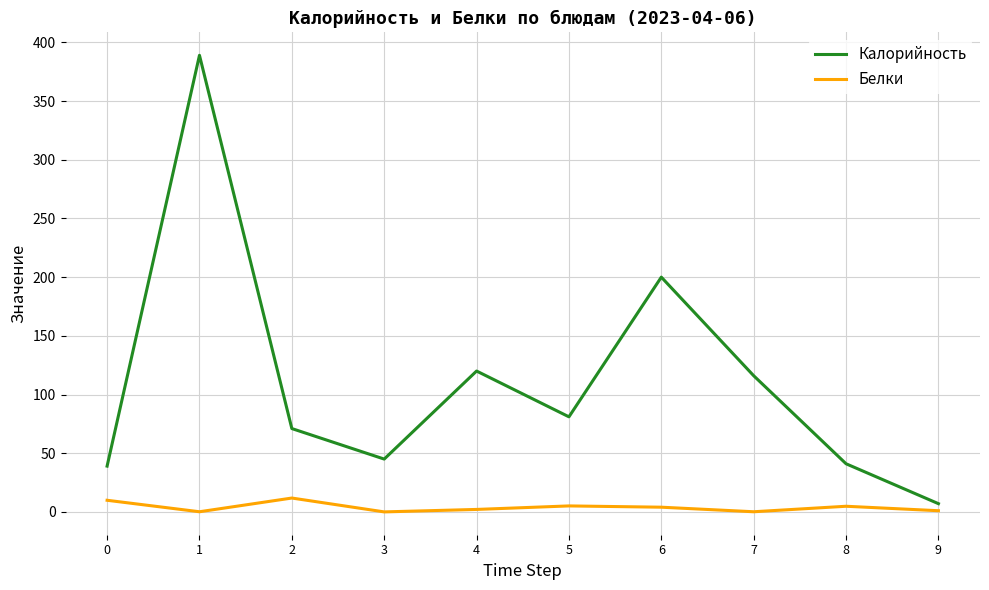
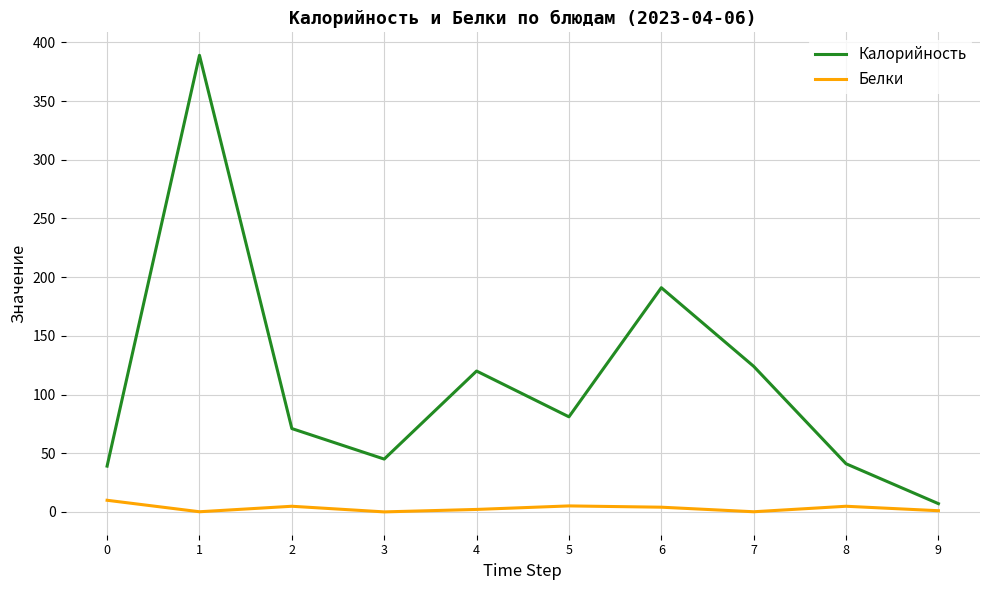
  {
    "Калорийность": {
      "0": 39,
      "1": 389,
      "2": 71,
      "3": 45,
      "4": 120,
      "5": 81,
-     "6": 200,
-     "7": 116,
+     "6": 191,
+     "7": 124,
      "8": 41,
      "9": 7
    },
    "Белки": {
      "0": 10,
      "1": 0,
-     "2": 12,
+     "2": 5,
      "3": 0,
      "4": 2,
      "5": 5,
      "6": 4,
      "7": 0,
      "8": 5,
      "9": 1
    }
  }
